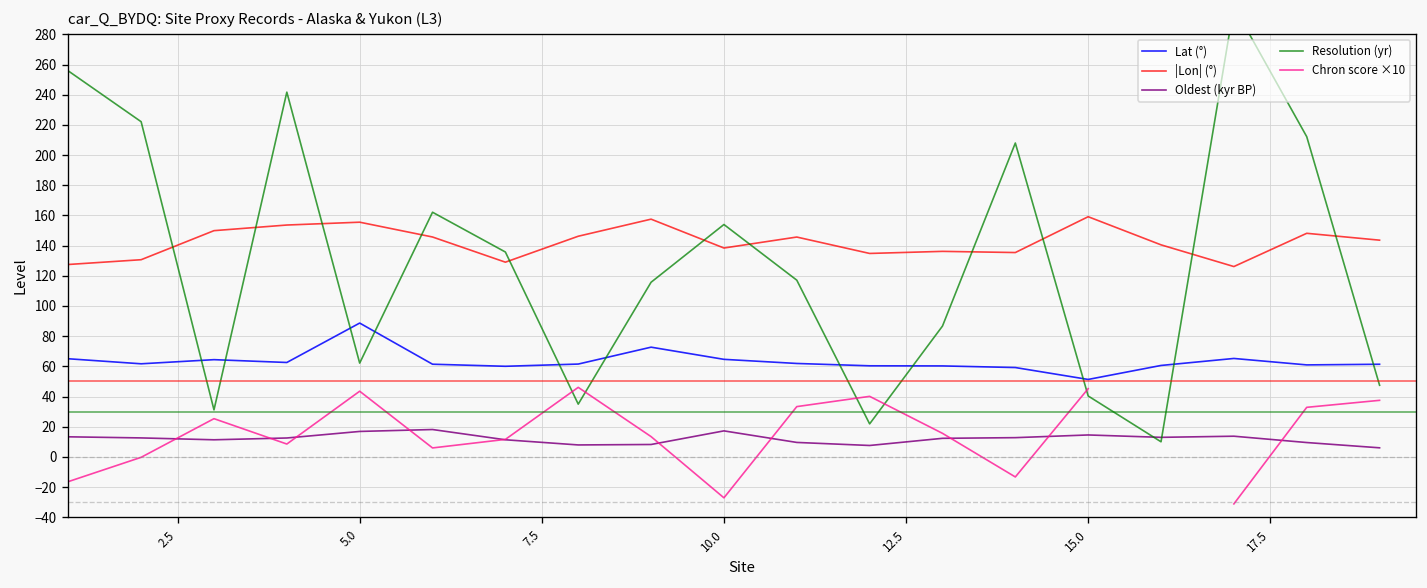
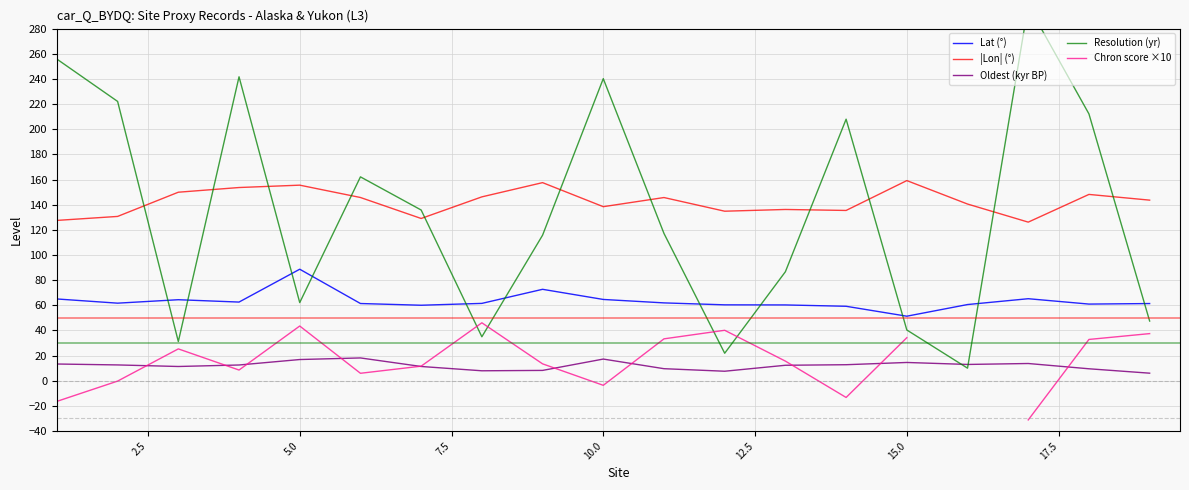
  {
    "Lat (°)": {
      "5.0": 89,
      "10.0": 65,
      "15.0": 51
    },
    "|Lon| (°)": {
      "5.0": 156,
      "10.0": 138,
      "15.0": 159
    },
    "Oldest (kyr BP)": {
      "5.0": 17,
      "10.0": 17,
      "15.0": 15
    },
    "Resolution (yr)": {
      "5.0": 62,
-     "10.0": 154,
+     "10.0": 240,
      "15.0": 40
    },
    "Chron score ×10": {
      "5.0": 44,
-     "10.0": -27,
-     "15.0": 45
+     "10.0": -4,
+     "15.0": 34
    }
  }
